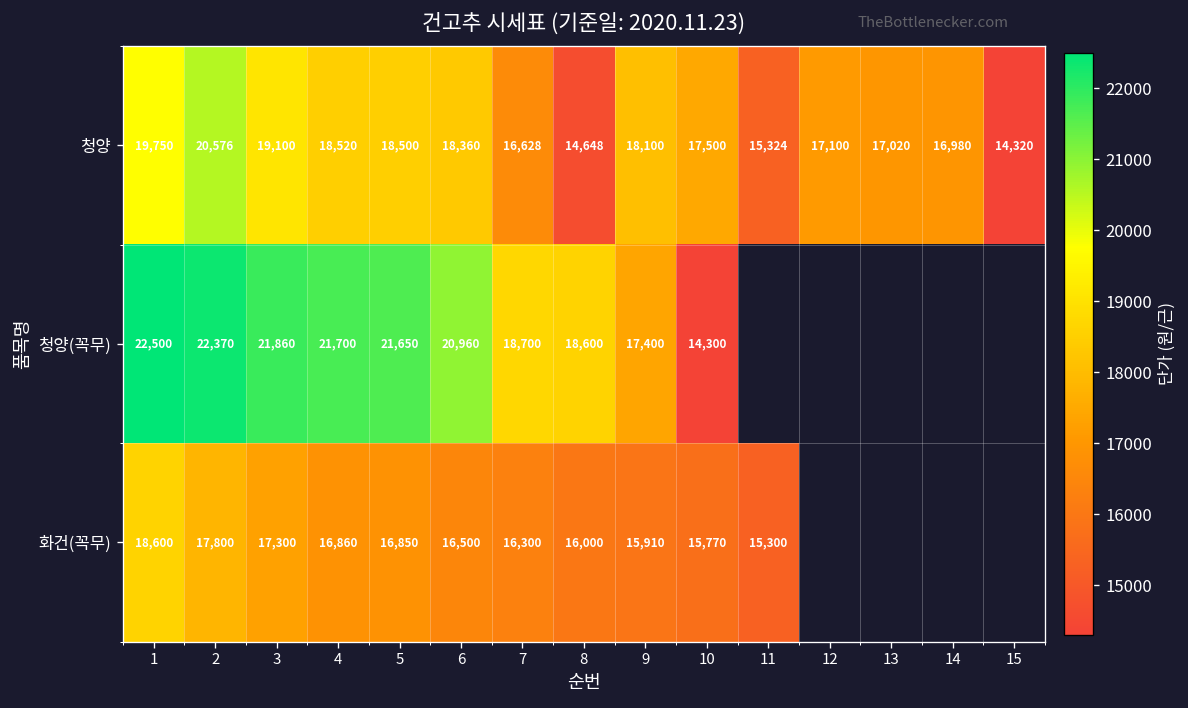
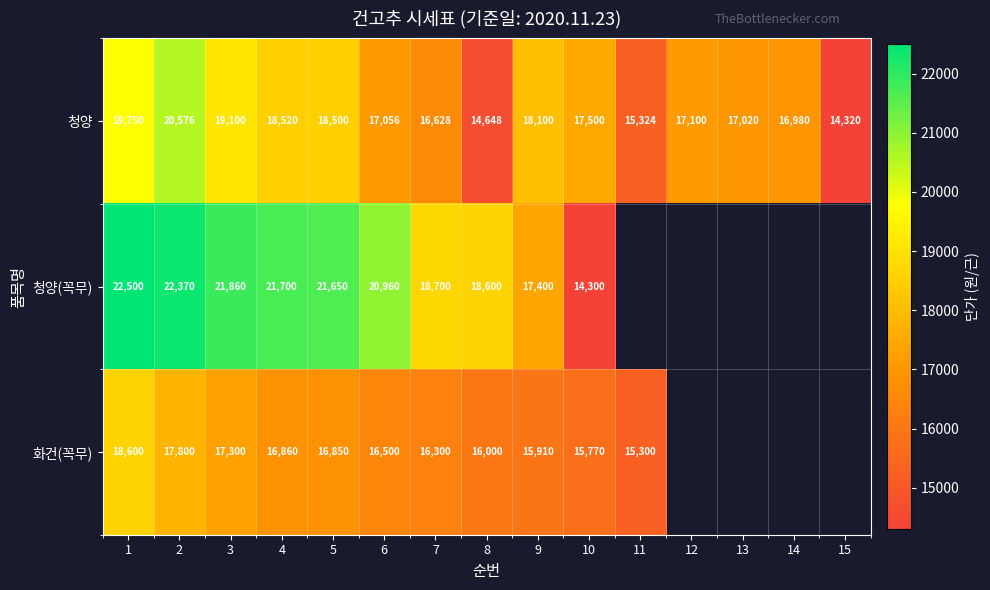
  {
    "청양": {
      "1": "19,750",
      "2": "20,576",
      "3": "19,100",
      "4": "18,520",
      "5": "18,500",
-     "6": "18,360",
+     "6": "17,056",
      "7": "16,628",
      "8": "14,648",
      "9": "18,100",
      "10": "17,500",
      "11": "15,324",
      "12": "17,100",
      "13": "17,020",
      "14": "16,980",
      "15": "14,320"
    },
    "청양(꼭무)": {
      "1": "22,500",
      "2": "22,370",
      "3": "21,860",
      "4": "21,700",
      "5": "21,650",
      "6": "20,960",
      "7": "18,700",
      "8": "18,600",
      "9": "17,400",
      "10": "14,300"
    },
    "화건(꼭무)": {
      "1": "18,600",
      "2": "17,800",
      "3": "17,300",
      "4": "16,860",
      "5": "16,850",
      "6": "16,500",
      "7": "16,300",
      "8": "16,000",
      "9": "15,910",
      "10": "15,770",
      "11": "15,300"
    }
  }
